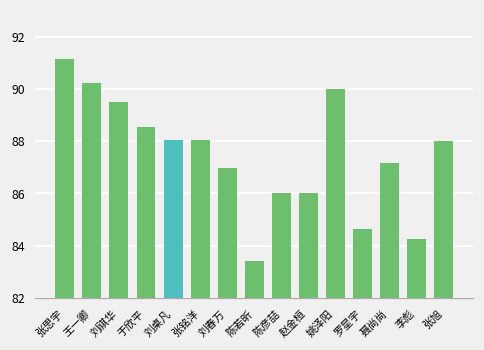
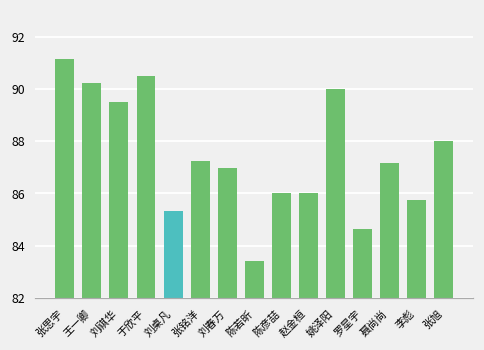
  {
    "张思宇": 91.2,
    "王一卿": 90.2,
    "刘祺华": 89.5,
-   "于欣平": 88.6,
-   "刘桌凡": 88.1,
-   "张铭洋": 88.0,
+   "于欣平": 90.5,
+   "刘桌凡": 85.3,
+   "张铭洋": 87.3,
    "刘春万": 87.0,
    "陈若昕": 83.4,
    "陈彦喆": 86.0,
    "赵金桓": 86.0,
    "姚泽阳": 90.0,
    "罗星宇": 84.6,
    "聂尚尚": 87.2,
-   "李彪": 84.3,
+   "李彪": 85.7,
    "张旭": 88.0
  }
